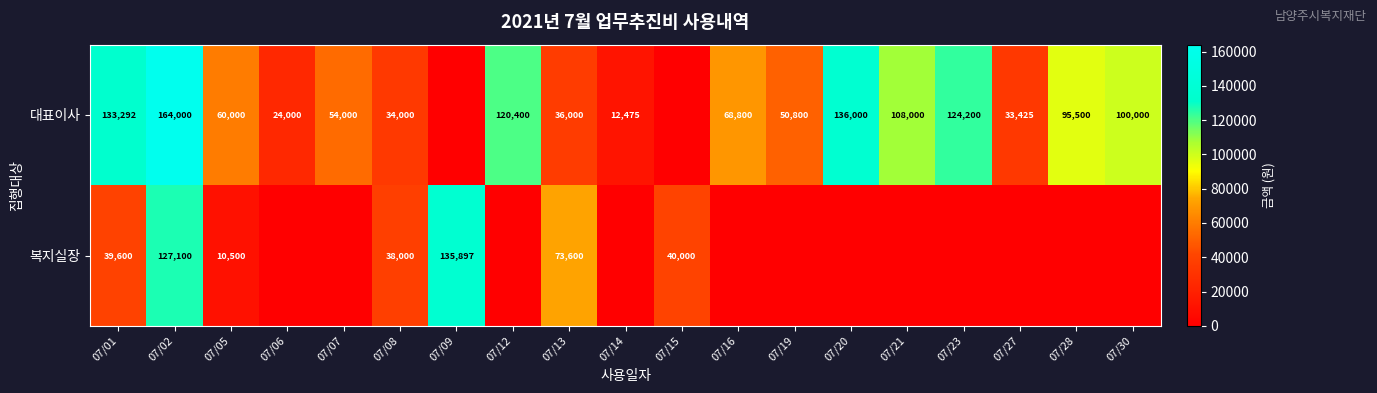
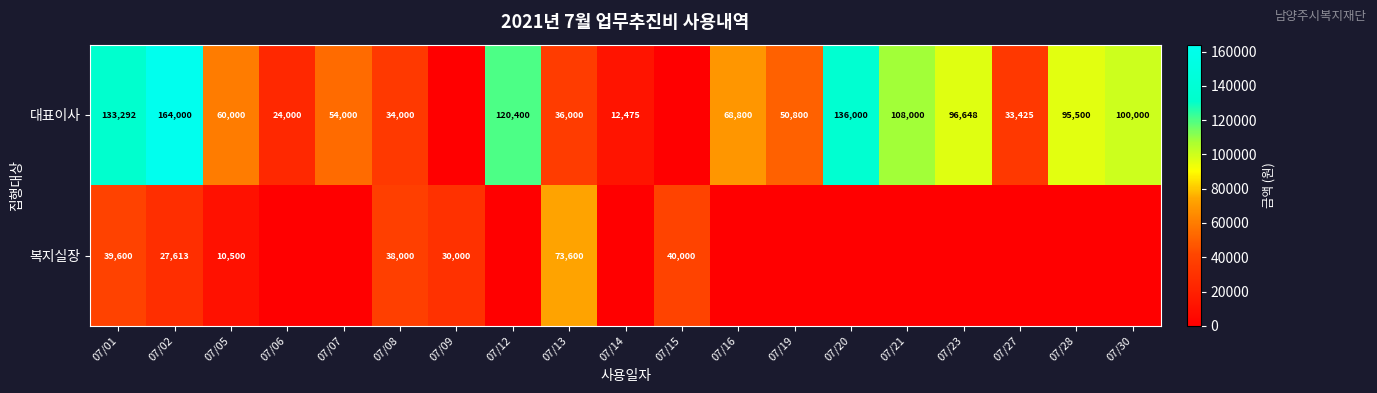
  {
    "대표이사": {
      "07/01": "133,292",
      "07/02": "164,000",
      "07/05": "60,000",
      "07/06": "24,000",
      "07/07": "54,000",
      "07/08": "34,000",
      "07/12": "120,400",
      "07/13": "36,000",
      "07/14": "12,475",
      "07/16": "68,800",
      "07/19": "50,800",
      "07/20": "136,000",
      "07/21": "108,000",
-     "07/23": "124,200",
+     "07/23": "96,648",
      "07/27": "33,425",
      "07/28": "95,500",
      "07/30": "100,000"
    },
    "복지실장": {
      "07/01": "39,600",
-     "07/02": "127,100",
+     "07/02": "27,613",
      "07/05": "10,500",
      "07/08": "38,000",
-     "07/09": "135,897",
+     "07/09": "30,000",
      "07/13": "73,600",
      "07/15": "40,000"
    }
  }
